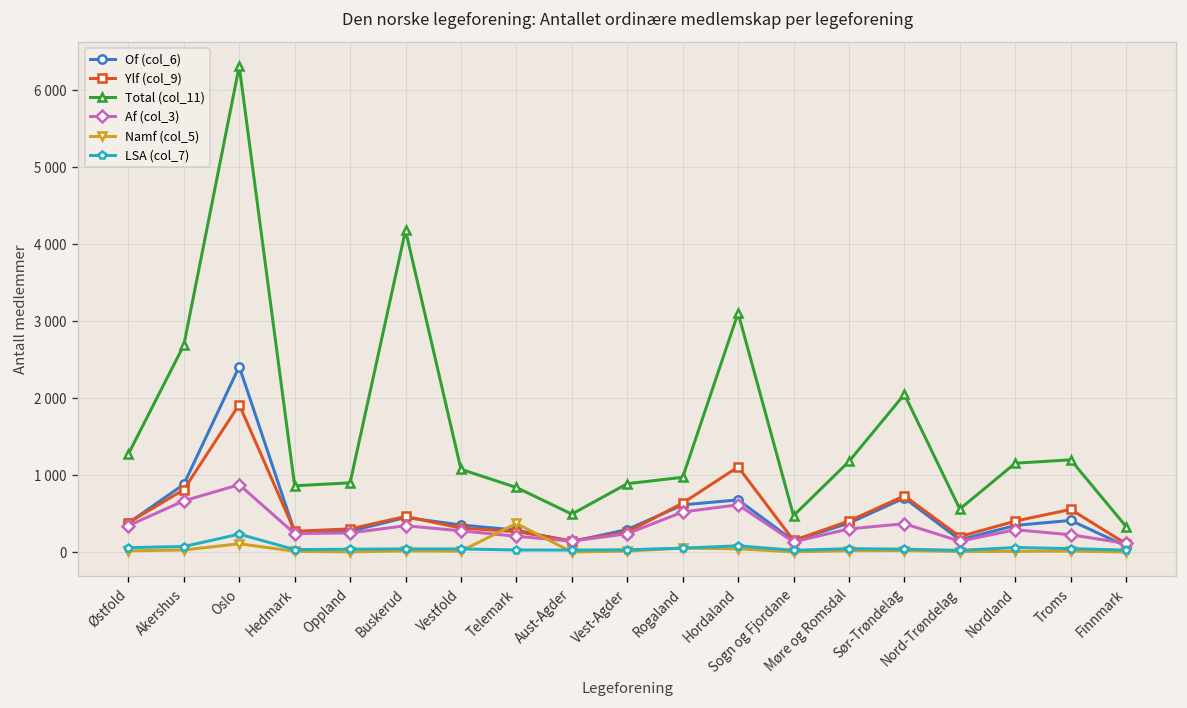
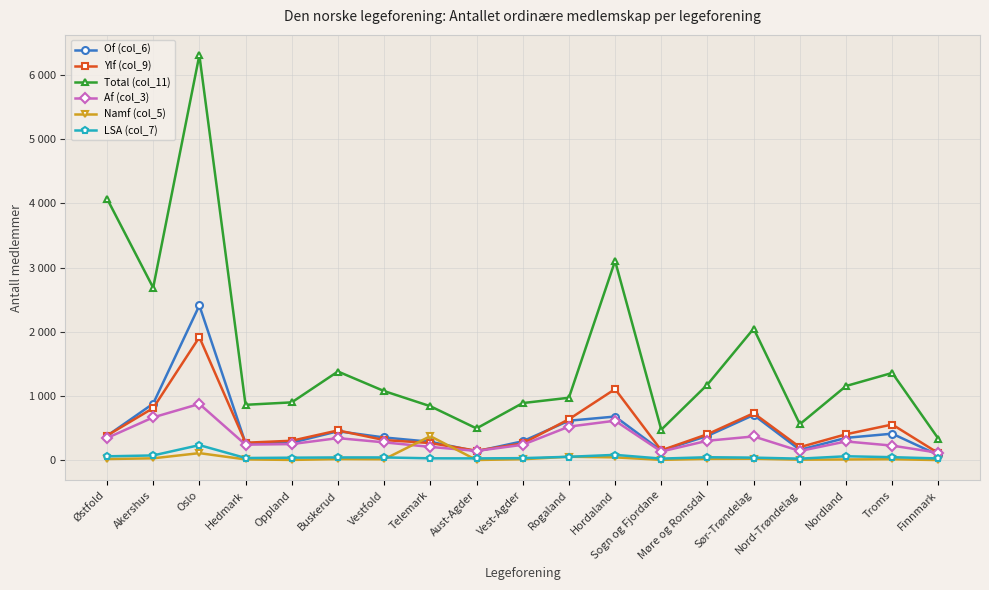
  {
    "Of (col_6)": {
      "Akershus": 900,
      "Oslo": 2400,
      "Hordaland": 700,
      "Nordland": 300,
      "Troms": 400
    },
    "Ylf (col_9)": {
      "Akershus": 800,
      "Oslo": 1900,
      "Hordaland": 1100,
      "Nord-Trøndelag": 200,
      "Nordland": 400,
      "Troms": 600
    },
    "Total (col_11)": {
-     "Østfold": 1300,
+     "Østfold": 4100,
      "Akershus": 2700,
      "Oslo": 6300,
      "Hedmark": 900,
      "Oppland": 900,
-     "Buskerud": 4200,
+     "Buskerud": 1400,
      "Vestfold": 1100,
      "Telemark": 800,
      "Aust-Agder": 500,
      "Vest-Agder": 900,
      "Rogaland": 1000,
      "Hordaland": 3100,
      "Sogn og Fjordane": 500,
      "Møre og Romsdal": 1200,
      "Sør-Trøndelag": 2000,
      "Nord-Trøndelag": 600,
      "Nordland": 1200,
-     "Troms": 1200,
+     "Troms": 1400,
      "Finnmark": 300
    },
    "Af (col_3)": {
      "Akershus": 700,
      "Oslo": 900,
      "Buskerud": 300,
      "Telemark": 200,
      "Rogaland": 500,
      "Hordaland": 600,
      "Møre og Romsdal": 300,
      "Sør-Trøndelag": 400,
      "Nordland": 300,
      "Troms": 200
    },
    "Namf (col_5)": {
      "Østfold": 0,
      "Akershus": 0,
      "Oslo": 100,
      "Telemark": 400,
      "Nordland": 0
    },
    "LSA (col_7)": {
      "Østfold": 100,
      "Akershus": 100,
      "Oslo": 200,
      "Telemark": 0,
      "Nordland": 100
    }
  }
